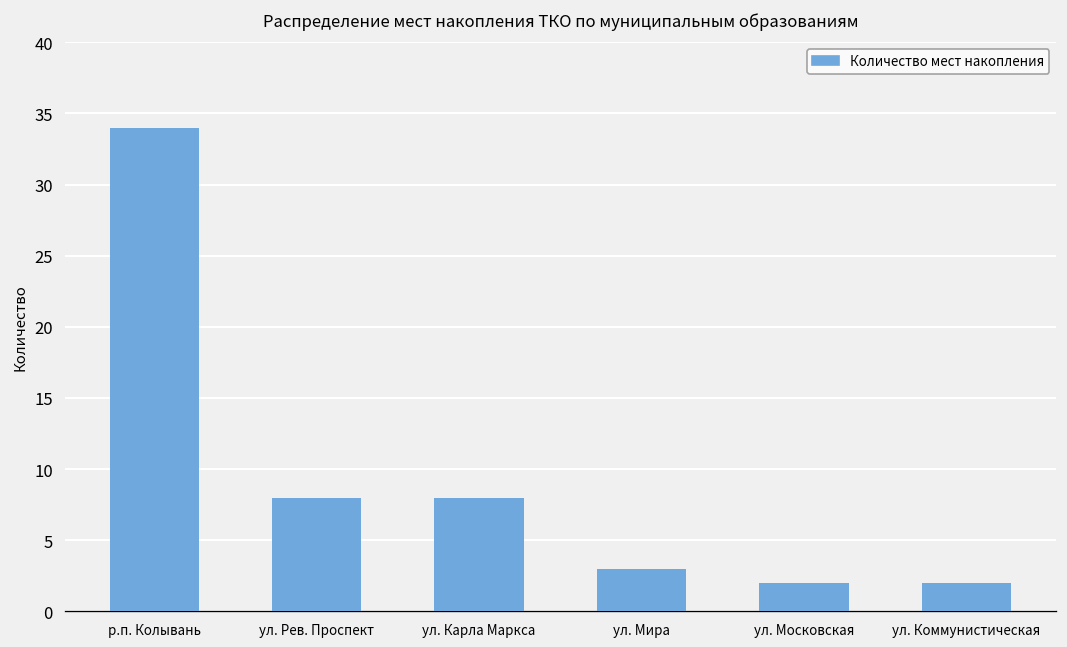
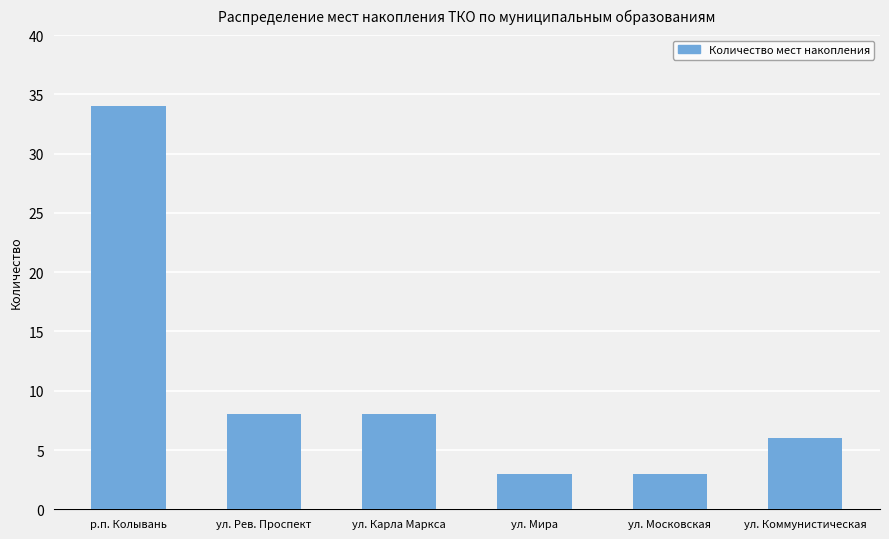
  {
    "р.п. Колывань": 34,
    "ул. Рев. Проспект": 8,
    "ул. Карла Маркса": 8,
    "ул. Мира": 3,
-   "ул. Московская": 2,
-   "ул. Коммунистическая": 2
+   "ул. Московская": 3,
+   "ул. Коммунистическая": 6
  }
